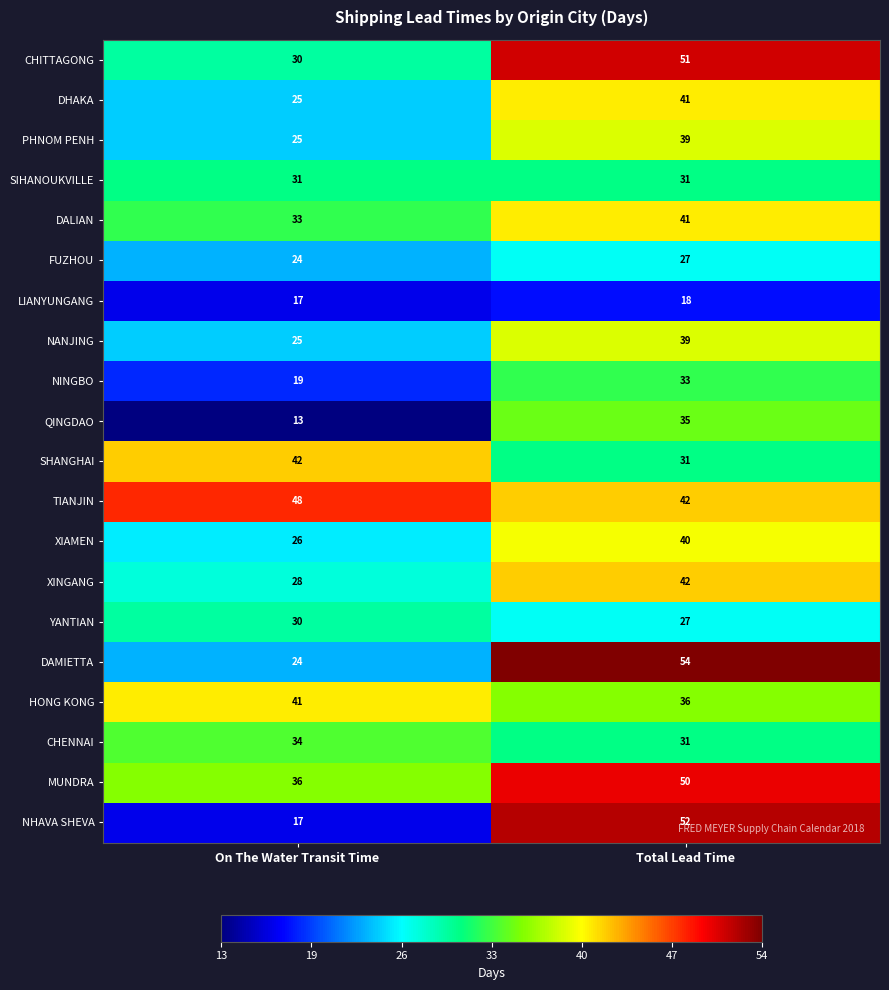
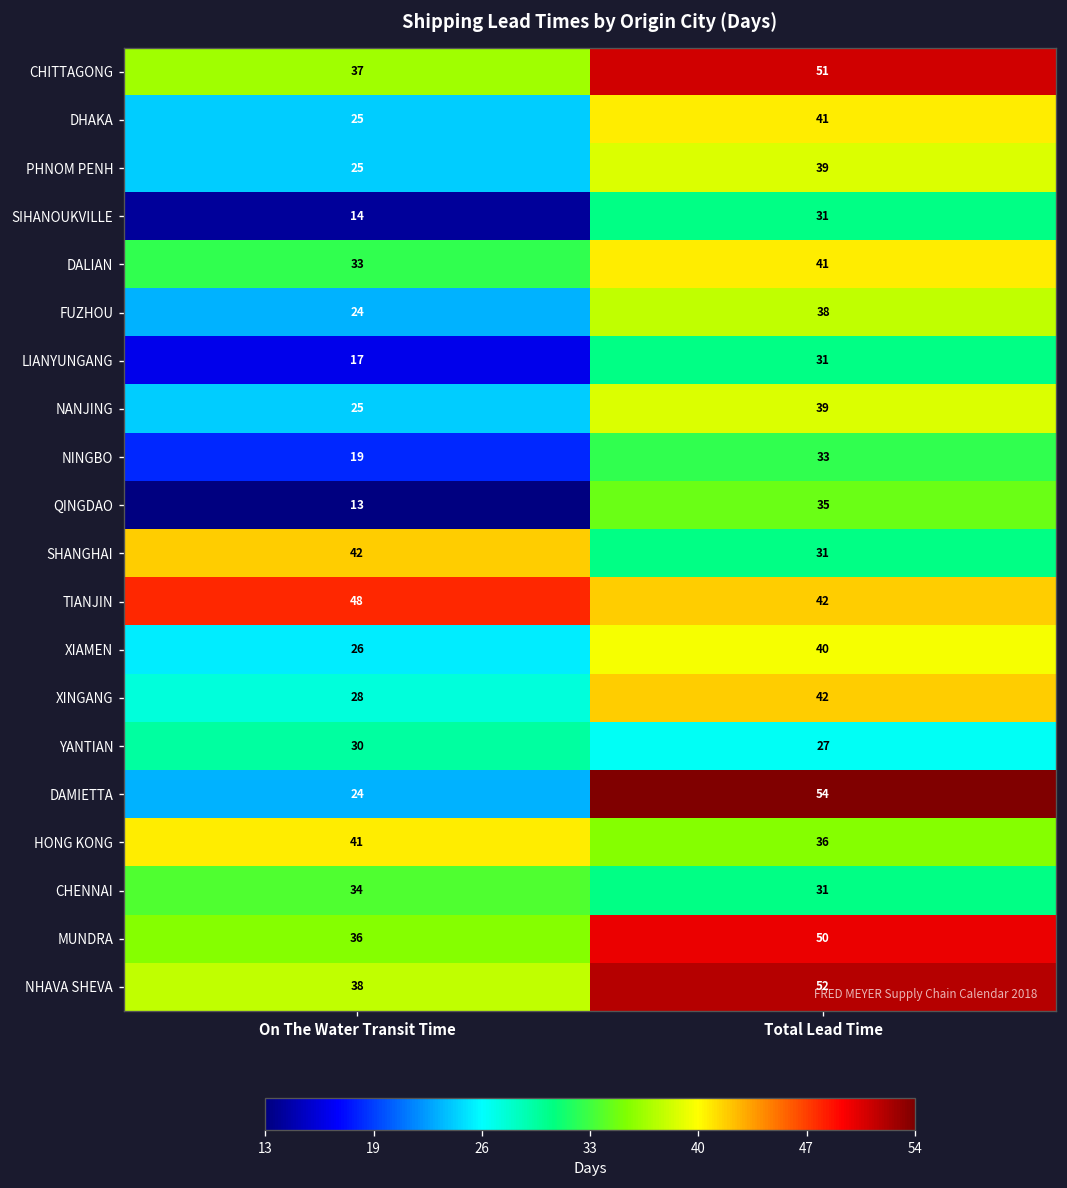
  {
    "CHITTAGONG": {
-     "On The Water Transit Time": 30,
+     "On The Water Transit Time": 37,
      "Total Lead Time": 51
    },
    "DHAKA": {
      "On The Water Transit Time": 25,
      "Total Lead Time": 41
    },
    "PHNOM PENH": {
      "On The Water Transit Time": 25,
      "Total Lead Time": 39
    },
    "SIHANOUKVILLE": {
-     "On The Water Transit Time": 31,
+     "On The Water Transit Time": 14,
      "Total Lead Time": 31
    },
    "DALIAN": {
      "On The Water Transit Time": 33,
      "Total Lead Time": 41
    },
    "FUZHOU": {
      "On The Water Transit Time": 24,
-     "Total Lead Time": 27
+     "Total Lead Time": 38
    },
    "LIANYUNGANG": {
      "On The Water Transit Time": 17,
-     "Total Lead Time": 18
+     "Total Lead Time": 31
    },
    "NANJING": {
      "On The Water Transit Time": 25,
      "Total Lead Time": 39
    },
    "NINGBO": {
      "On The Water Transit Time": 19,
      "Total Lead Time": 33
    },
    "QINGDAO": {
      "On The Water Transit Time": 13,
      "Total Lead Time": 35
    },
    "SHANGHAI": {
      "On The Water Transit Time": 42,
      "Total Lead Time": 31
    },
    "TIANJIN": {
      "On The Water Transit Time": 48,
      "Total Lead Time": 42
    },
    "XIAMEN": {
      "On The Water Transit Time": 26,
      "Total Lead Time": 40
    },
    "XINGANG": {
      "On The Water Transit Time": 28,
      "Total Lead Time": 42
    },
    "YANTIAN": {
      "On The Water Transit Time": 30,
      "Total Lead Time": 27
    },
    "DAMIETTA": {
      "On The Water Transit Time": 24,
      "Total Lead Time": 54
    },
    "HONG KONG": {
      "On The Water Transit Time": 41,
      "Total Lead Time": 36
    },
    "CHENNAI": {
      "On The Water Transit Time": 34,
      "Total Lead Time": 31
    },
    "MUNDRA": {
      "On The Water Transit Time": 36,
      "Total Lead Time": 50
    },
    "NHAVA SHEVA": {
-     "On The Water Transit Time": 17,
+     "On The Water Transit Time": 38,
      "Total Lead Time": 2018
    }
  }
